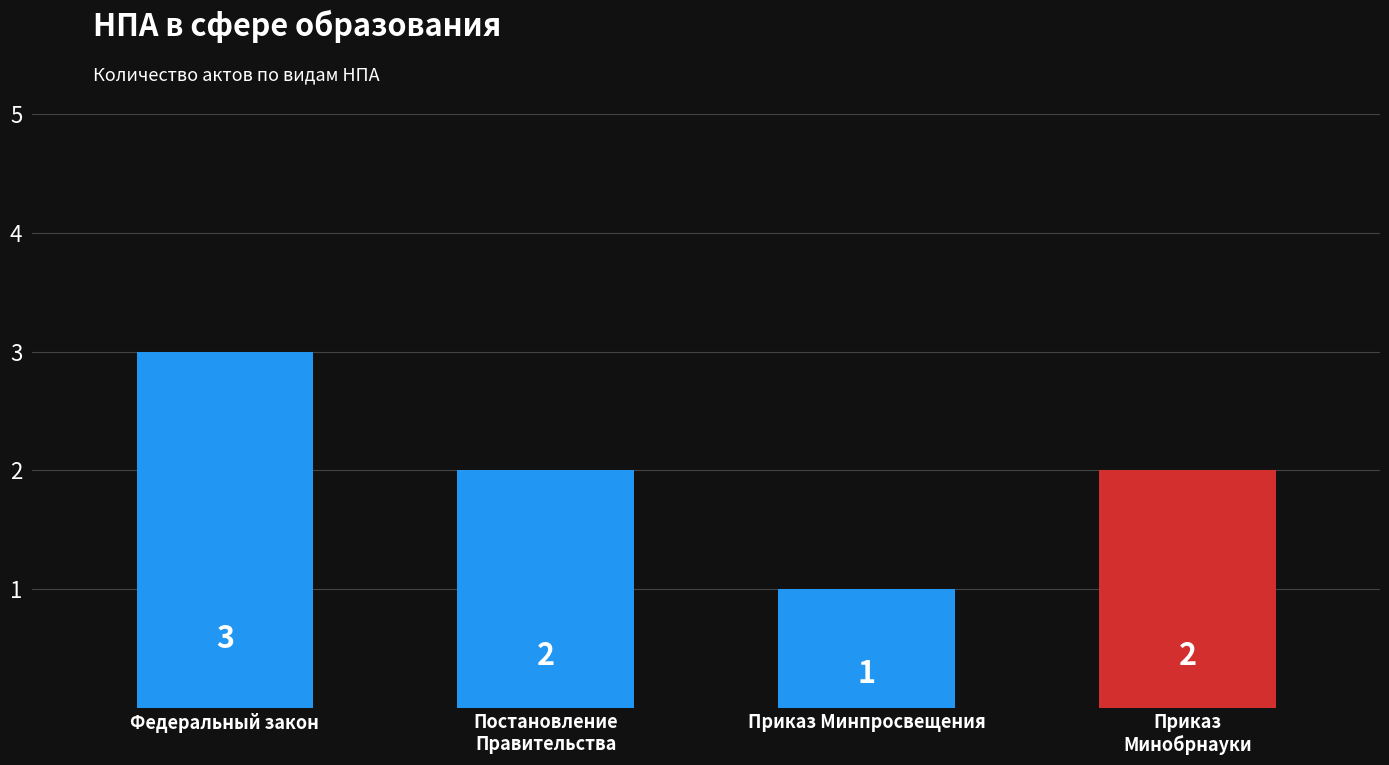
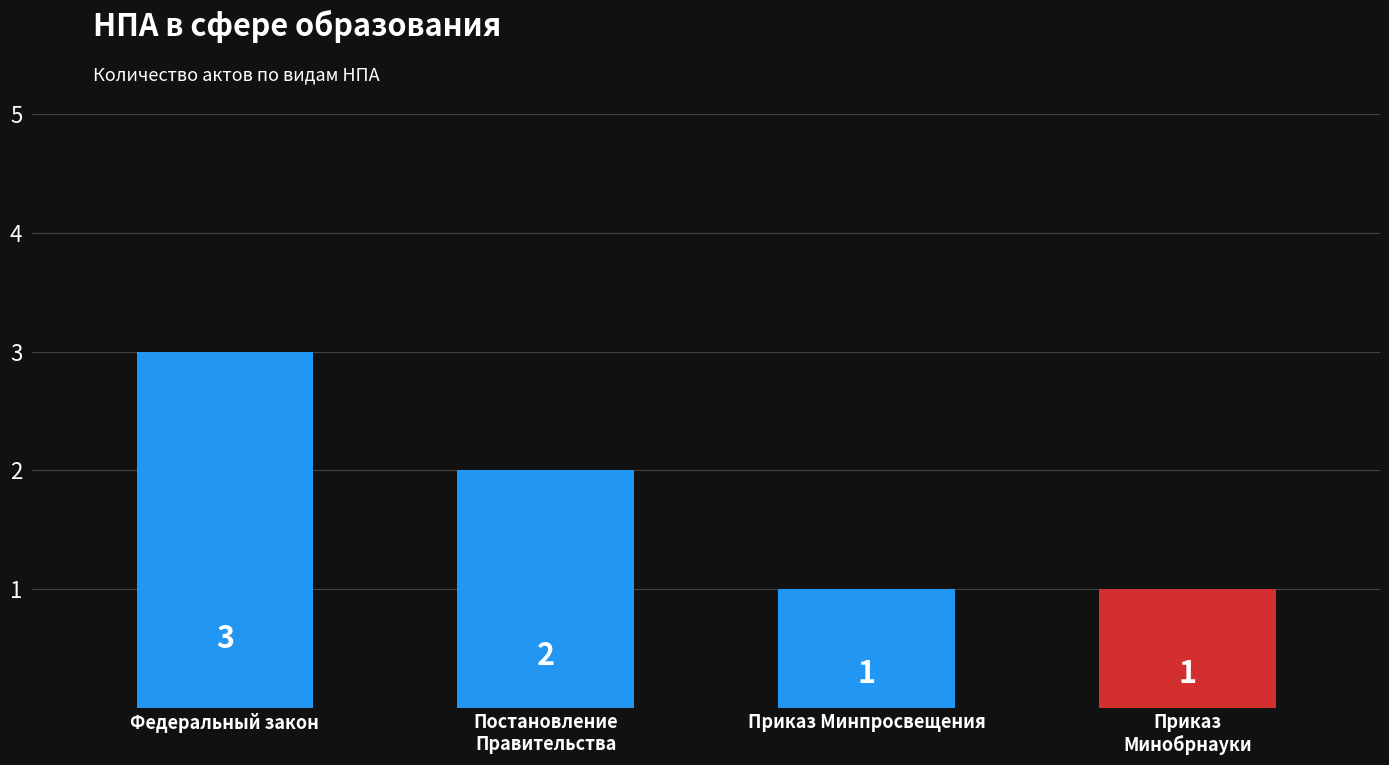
  {
    "Федеральный закон": 3,
    "Постановление Правительства": 2,
    "Приказ Минпросвещения": 1,
-   "Приказ Минобрнауки": 2
+   "Приказ Минобрнауки": 1
  }
